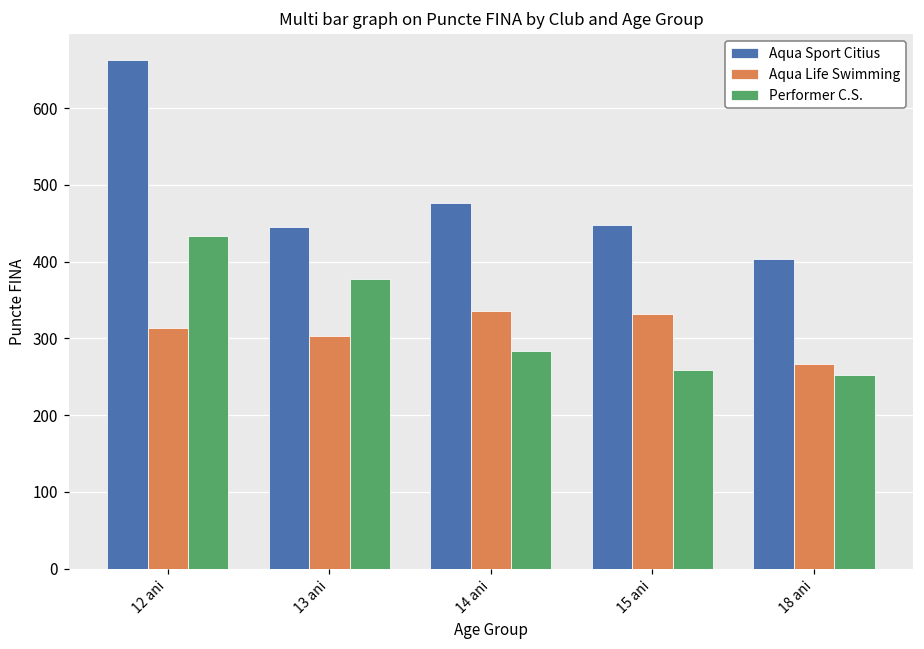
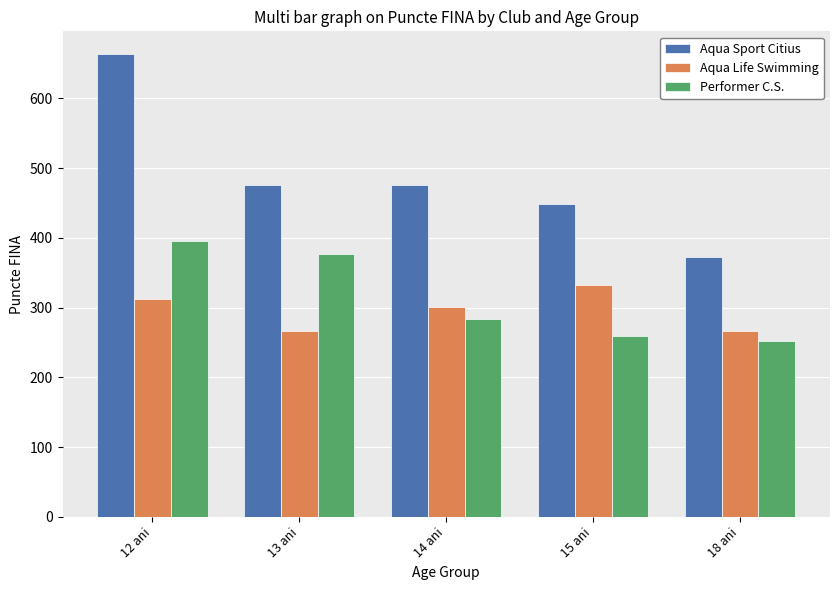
  {
    "Aqua Sport Citius": {
      "12 ani": 660,
-     "13 ani": 450,
+     "13 ani": 480,
      "14 ani": 480,
      "15 ani": 450,
-     "18 ani": 400
+     "18 ani": 370
    },
    "Aqua Life Swimming": {
      "12 ani": 310,
-     "13 ani": 300,
-     "14 ani": 340,
+     "13 ani": 270,
+     "14 ani": 300,
      "15 ani": 330,
      "18 ani": 270
    },
    "Performer C.S.": {
-     "12 ani": 430,
+     "12 ani": 400,
      "13 ani": 380,
      "14 ani": 280,
      "15 ani": 260,
      "18 ani": 250
    }
  }
